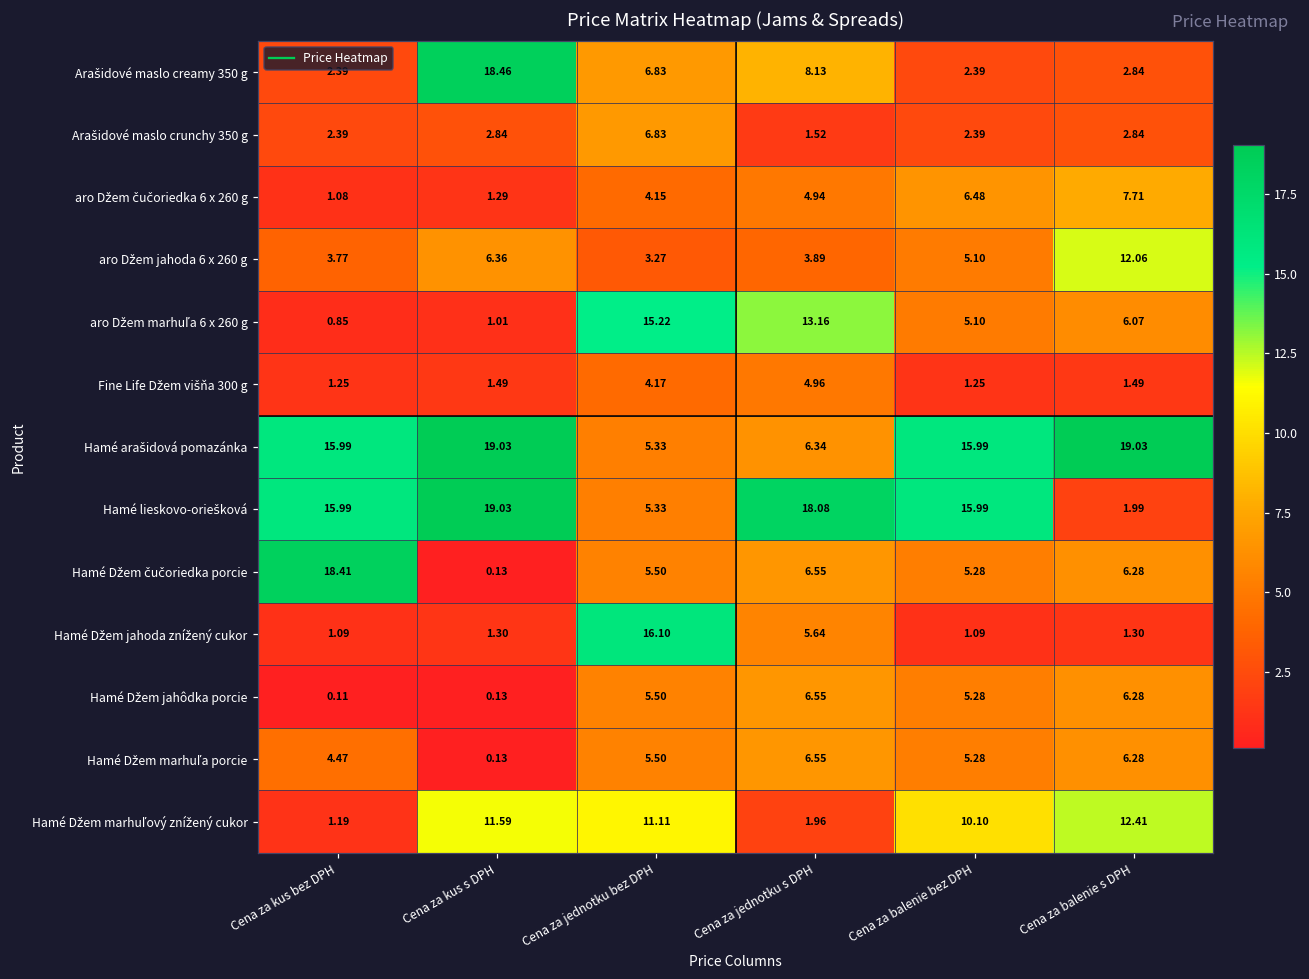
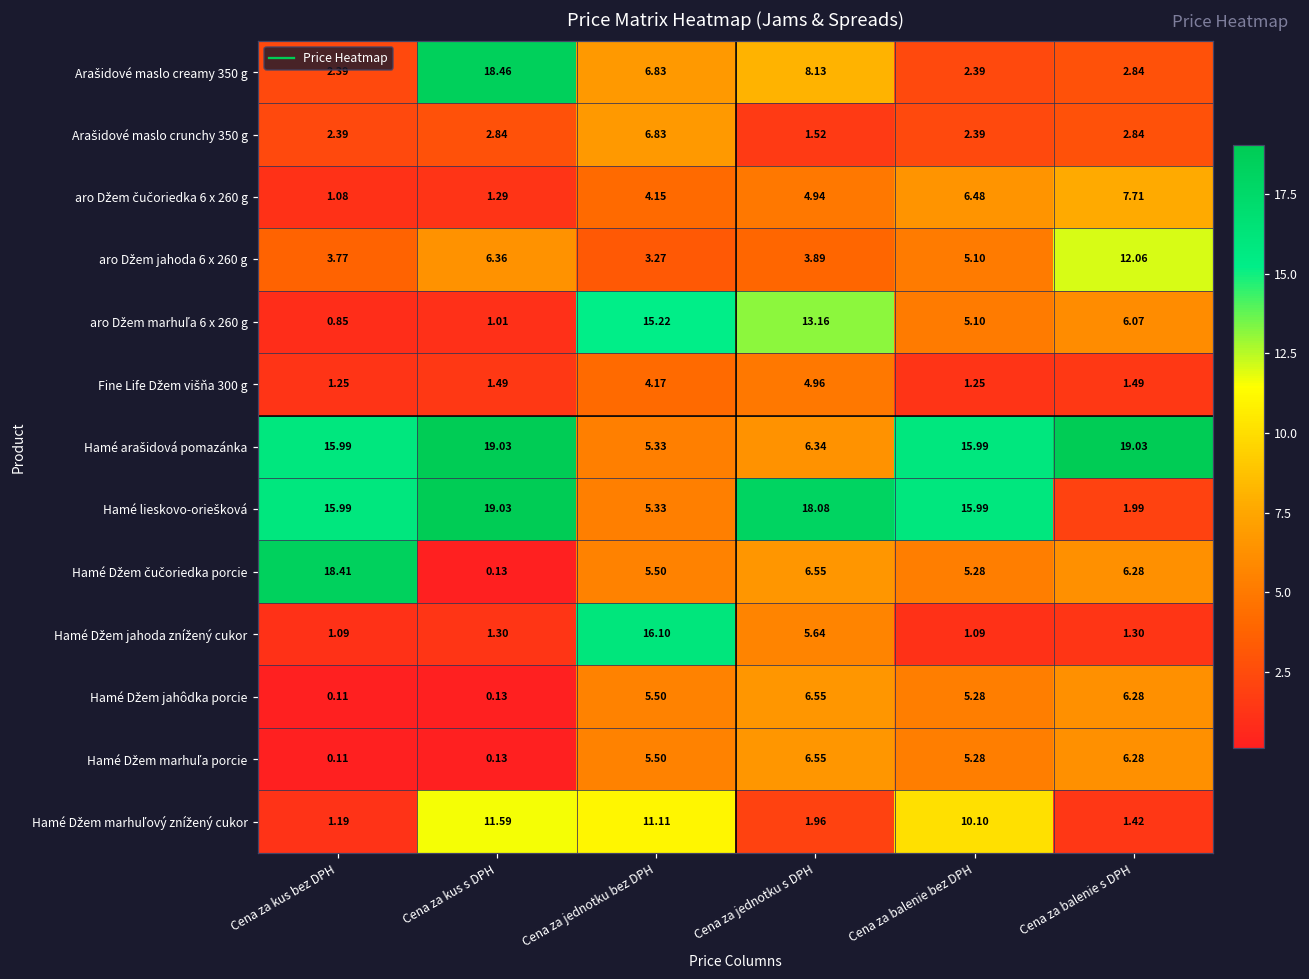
  {
    "Arašidové maslo creamy 350 g": {
      "Cena za kus s DPH": 18.46,
      "Cena za jednotku bez DPH": 6.83,
      "Cena za jednotku s DPH": 8.13,
      "Cena za balenie bez DPH": 2.39,
      "Cena za balenie s DPH": 2.84
    },
    "Arašidové maslo crunchy 350 g": {
      "Cena za kus bez DPH": 2.39,
      "Cena za kus s DPH": 2.84,
      "Cena za jednotku bez DPH": 6.83,
      "Cena za jednotku s DPH": 1.52,
      "Cena za balenie bez DPH": 2.39,
      "Cena za balenie s DPH": 2.84
    },
    "aro Džem čučoriedka 6 x 260 g": {
      "Cena za kus bez DPH": 1.08,
      "Cena za kus s DPH": 1.29,
      "Cena za jednotku bez DPH": 4.15,
      "Cena za jednotku s DPH": 4.94,
      "Cena za balenie bez DPH": 6.48,
      "Cena za balenie s DPH": 7.71
    },
    "aro Džem jahoda 6 x 260 g": {
      "Cena za kus bez DPH": 3.77,
      "Cena za kus s DPH": 6.36,
      "Cena za jednotku bez DPH": 3.27,
      "Cena za jednotku s DPH": 3.89,
      "Cena za balenie bez DPH": 5.10,
      "Cena za balenie s DPH": 12.06
    },
    "aro Džem marhuľa 6 x 260 g": {
      "Cena za kus bez DPH": 0.85,
      "Cena za kus s DPH": 1.01,
      "Cena za jednotku bez DPH": 15.22,
      "Cena za jednotku s DPH": 13.16,
      "Cena za balenie bez DPH": 5.10,
      "Cena za balenie s DPH": 6.07
    },
    "Fine Life Džem višňa 300 g": {
      "Cena za kus bez DPH": 1.25,
      "Cena za kus s DPH": 1.49,
      "Cena za jednotku bez DPH": 4.17,
      "Cena za jednotku s DPH": 4.96,
      "Cena za balenie bez DPH": 1.25,
      "Cena za balenie s DPH": 1.49
    },
    "Hamé arašidová pomazánka": {
      "Cena za kus bez DPH": 15.99,
      "Cena za kus s DPH": 19.03,
      "Cena za jednotku bez DPH": 5.33,
      "Cena za jednotku s DPH": 6.34,
      "Cena za balenie bez DPH": 15.99,
      "Cena za balenie s DPH": 19.03
    },
    "Hamé lieskovo-oriešková": {
      "Cena za kus bez DPH": 15.99,
      "Cena za kus s DPH": 19.03,
      "Cena za jednotku bez DPH": 5.33,
      "Cena za jednotku s DPH": 18.08,
      "Cena za balenie bez DPH": 15.99,
      "Cena za balenie s DPH": 1.99
    },
    "Hamé Džem čučoriedka porcie": {
      "Cena za kus bez DPH": 18.41,
      "Cena za kus s DPH": 0.13,
      "Cena za jednotku bez DPH": 5.50,
      "Cena za jednotku s DPH": 6.55,
      "Cena za balenie bez DPH": 5.28,
      "Cena za balenie s DPH": 6.28
    },
    "Hamé Džem jahoda znížený cukor": {
      "Cena za kus bez DPH": 1.09,
      "Cena za kus s DPH": 1.30,
      "Cena za jednotku bez DPH": 16.10,
      "Cena za jednotku s DPH": 5.64,
      "Cena za balenie bez DPH": 1.09,
      "Cena za balenie s DPH": 1.30
    },
    "Hamé Džem jahôdka porcie": {
      "Cena za kus bez DPH": 0.11,
      "Cena za kus s DPH": 0.13,
      "Cena za jednotku bez DPH": 5.50,
      "Cena za jednotku s DPH": 6.55,
      "Cena za balenie bez DPH": 5.28,
      "Cena za balenie s DPH": 6.28
    },
    "Hamé Džem marhuľa porcie": {
-     "Cena za kus bez DPH": 4.47,
+     "Cena za kus bez DPH": 0.11,
      "Cena za kus s DPH": 0.13,
      "Cena za jednotku bez DPH": 5.50,
      "Cena za jednotku s DPH": 6.55,
      "Cena za balenie bez DPH": 5.28,
      "Cena za balenie s DPH": 6.28
    },
    "Hamé Džem marhuľový znížený cukor": {
      "Cena za kus bez DPH": 1.19,
      "Cena za kus s DPH": 11.59,
      "Cena za jednotku bez DPH": 11.11,
      "Cena za jednotku s DPH": 1.96,
      "Cena za balenie bez DPH": 10.10,
-     "Cena za balenie s DPH": 12.41
+     "Cena za balenie s DPH": 1.42
    }
  }
